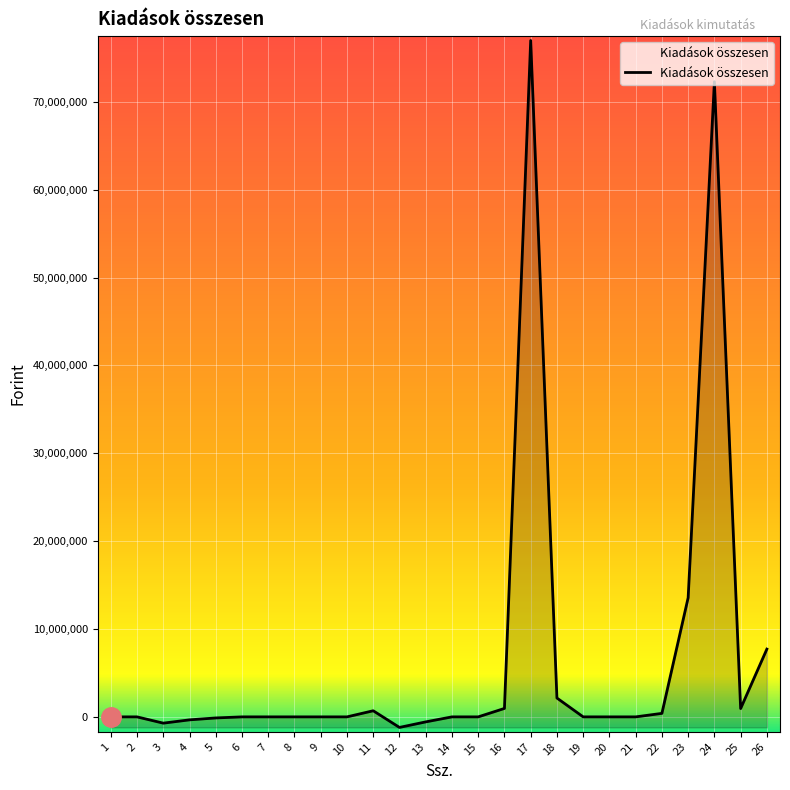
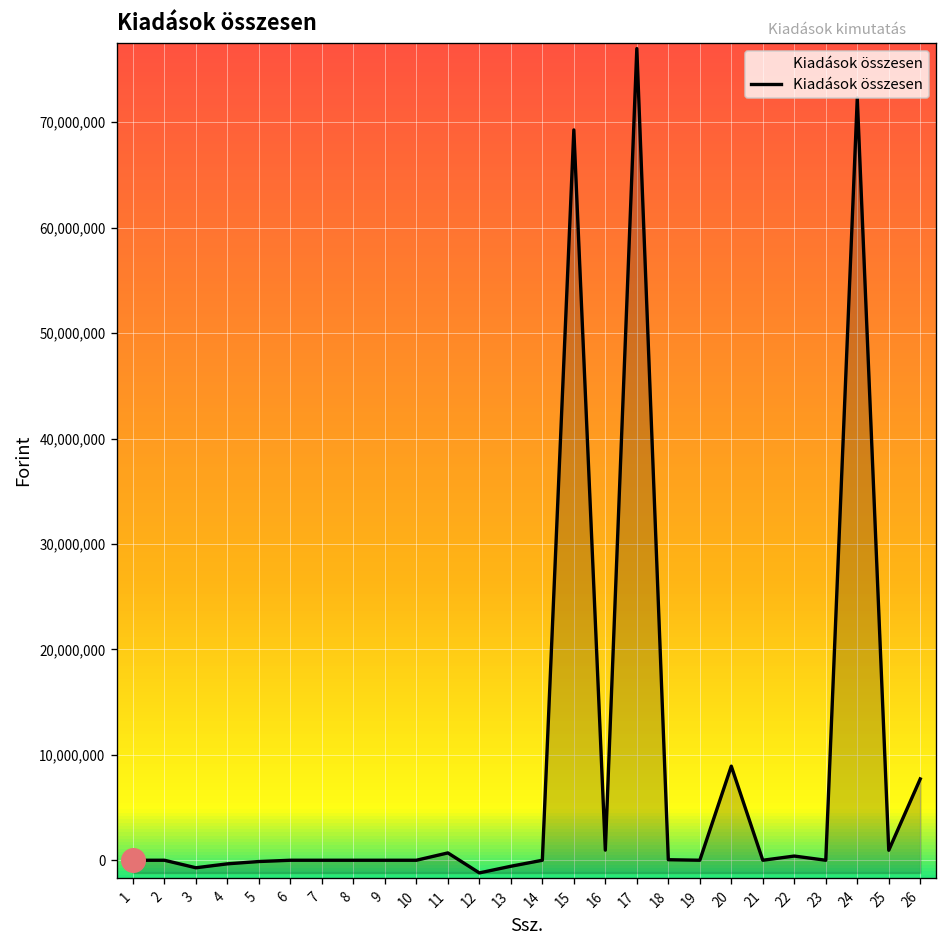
  {
    "Kiadások összesen": {
-     "15": "0",
-     "18": "2,000,000",
-     "20": "0",
-     "23": "14,000,000"
+     "15": "69,000,000",
+     "18": "0",
+     "20": "9,000,000",
+     "23": "0"
    }
  }
